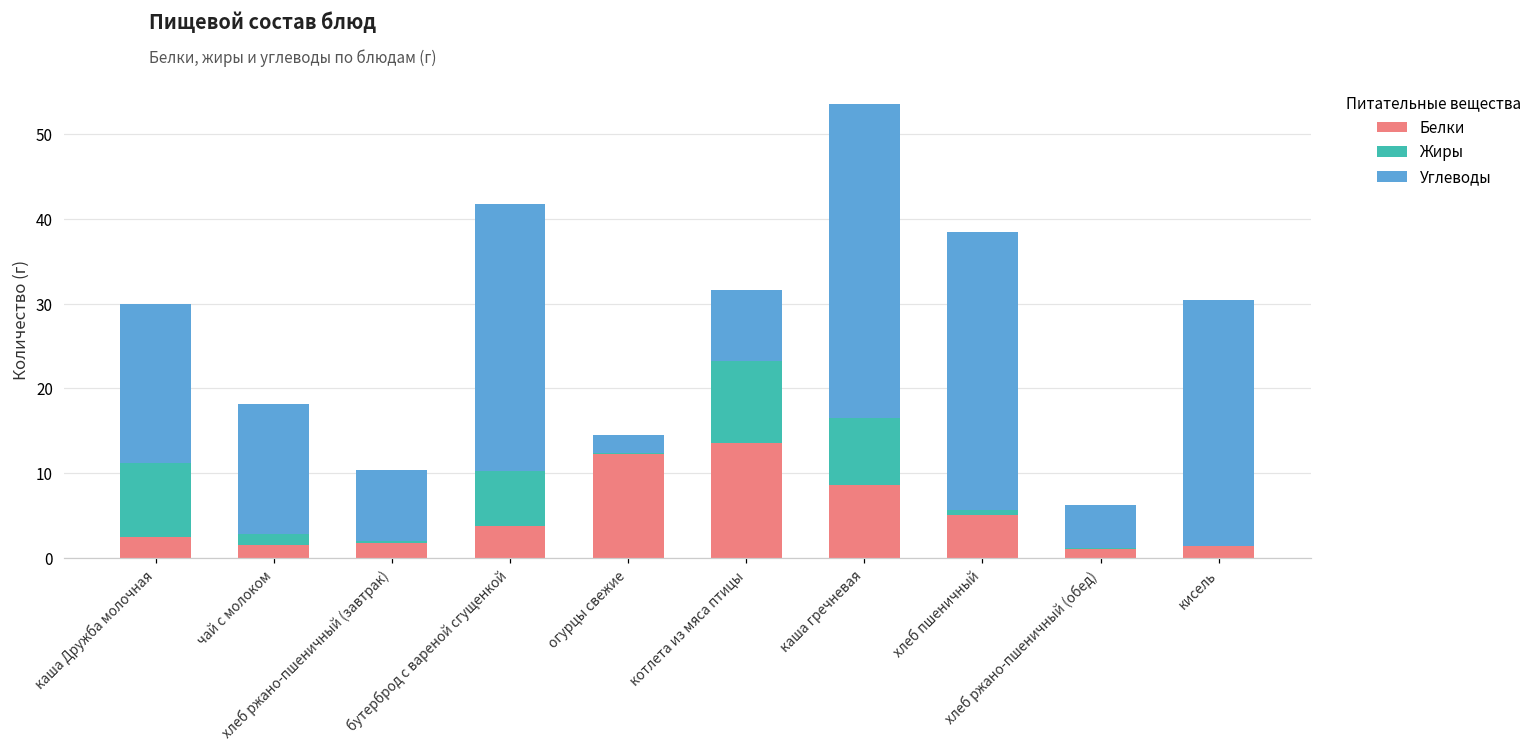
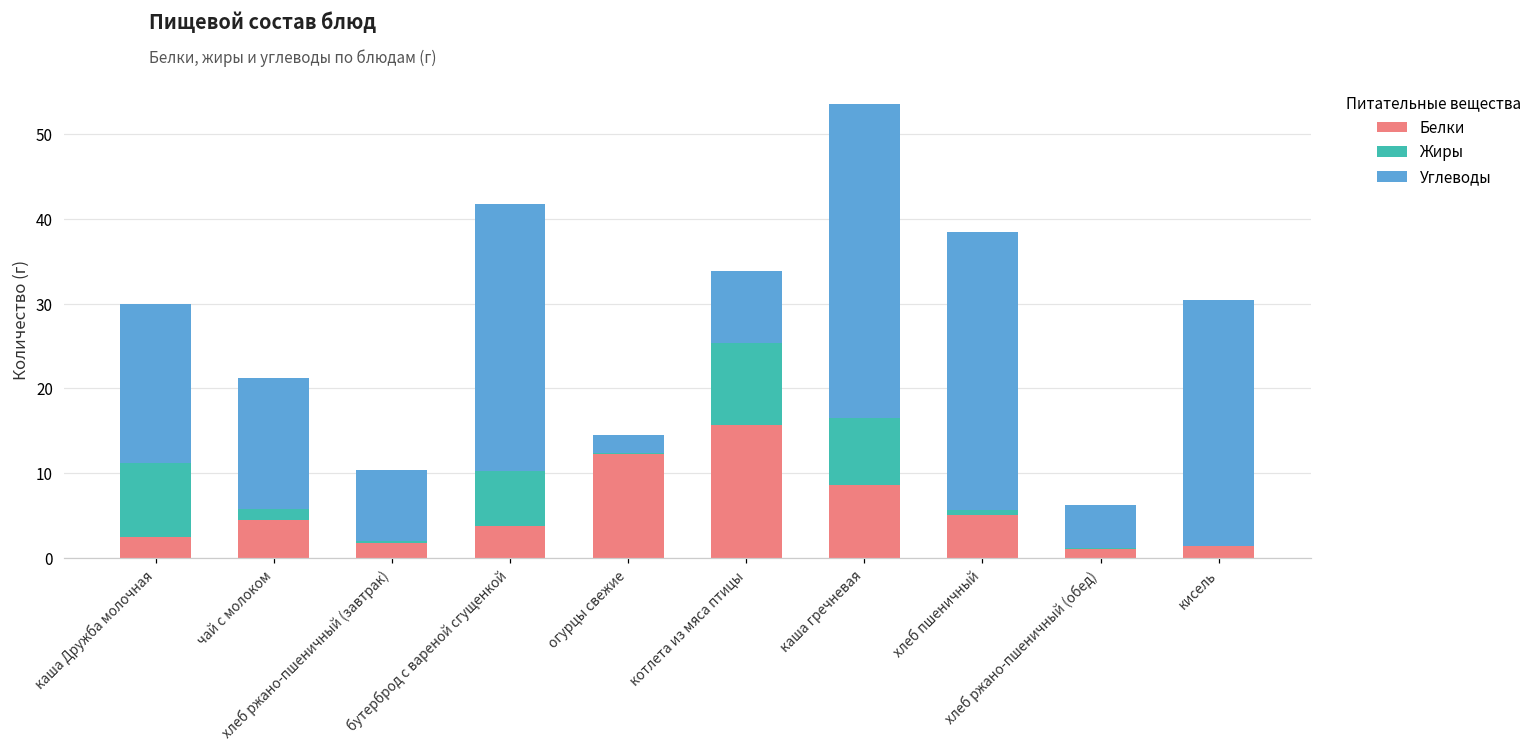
  {
    "Белки": {
      "каша Дружба молочная": 2,
-     "чай с молоком": 2,
+     "чай с молоком": 5,
      "хлеб ржано-пшеничный (завтрак)": 2,
      "бутерброд с вареной сгущенкой": 4,
      "огурцы свежие": 12,
-     "котлета из мяса птицы": 14,
+     "котлета из мяса птицы": 16,
      "каша гречневая": 9,
      "хлеб пшеничный": 5,
      "хлеб ржано-пшеничный (обед)": 1,
      "кисель": 1
    }
  }
